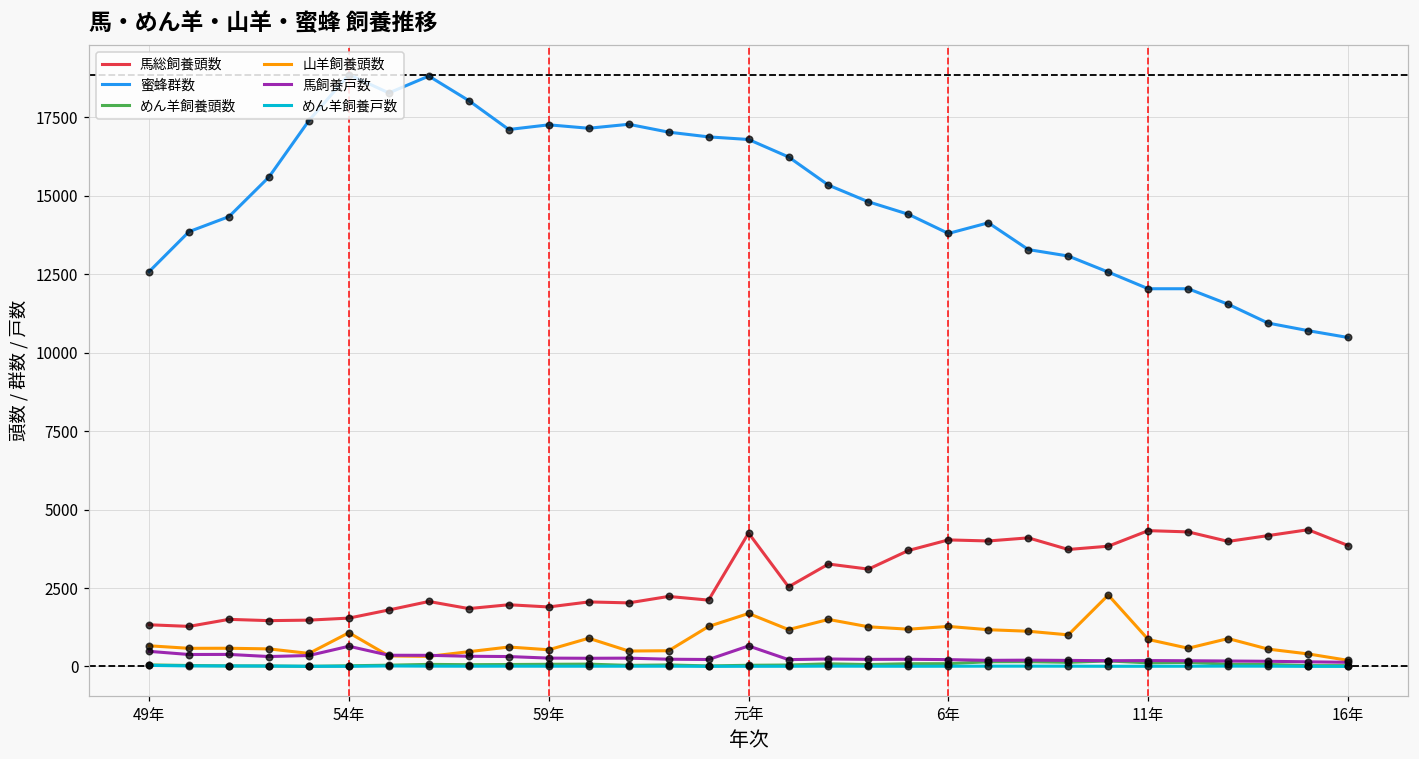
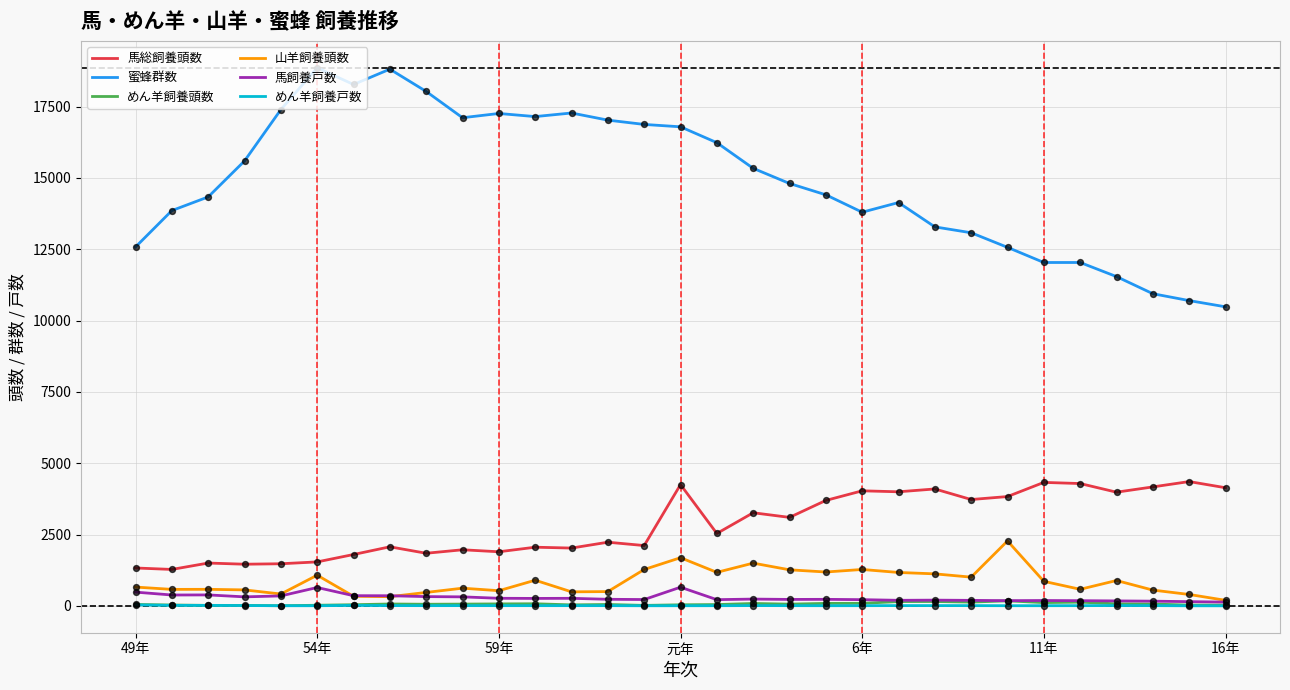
  {
    "馬総飼養頭数": {
      "49年": 1300,
      "54年": 1500,
      "59年": 1900,
      "元年": 4300,
      "6年": 4000,
      "11年": 4300,
-     "16年": 3900
+     "16年": 4100
    },
    "山羊飼養頭数": {
      "49年": 700,
      "54年": 1100,
      "59年": 500,
      "元年": 1700,
      "6年": 1300,
      "11年": 900
    },
    "馬飼養戸数": {
      "49年": 500,
      "54年": 600,
      "59年": 300,
      "元年": 700,
      "6年": 200
    }
  }
